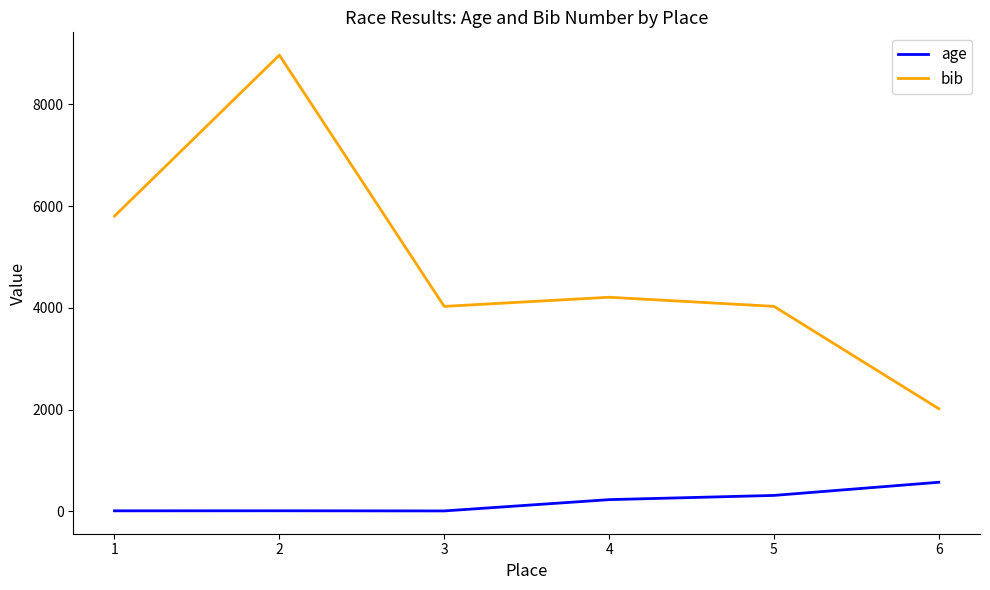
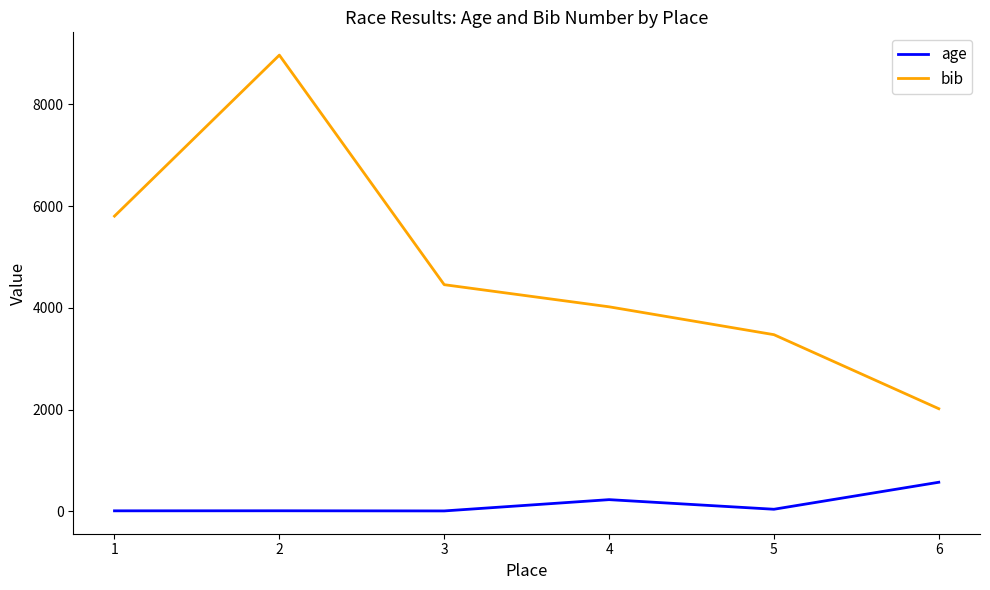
  {
    "age": {
      "1": 0,
      "2": 0,
      "3": 0,
      "4": 200,
-     "5": 300,
+     "5": 0,
      "6": 600
    },
    "bib": {
      "1": 5800,
      "2": 9000,
-     "3": 4000,
-     "4": 4200,
-     "5": 4000,
+     "3": 4500,
+     "4": 4000,
+     "5": 3500,
      "6": 2000
    }
  }
